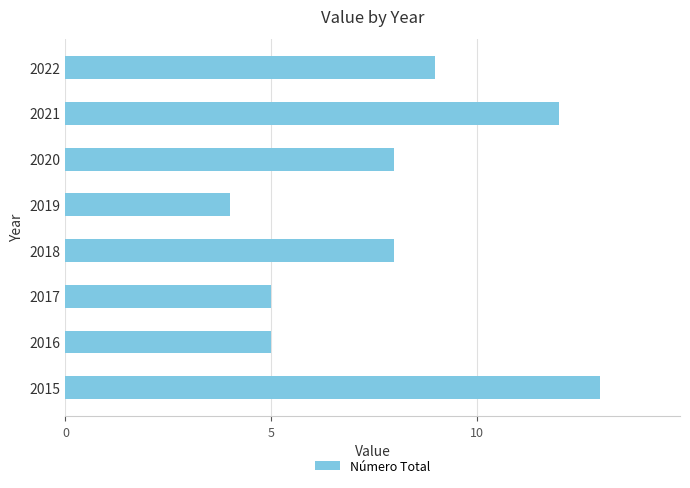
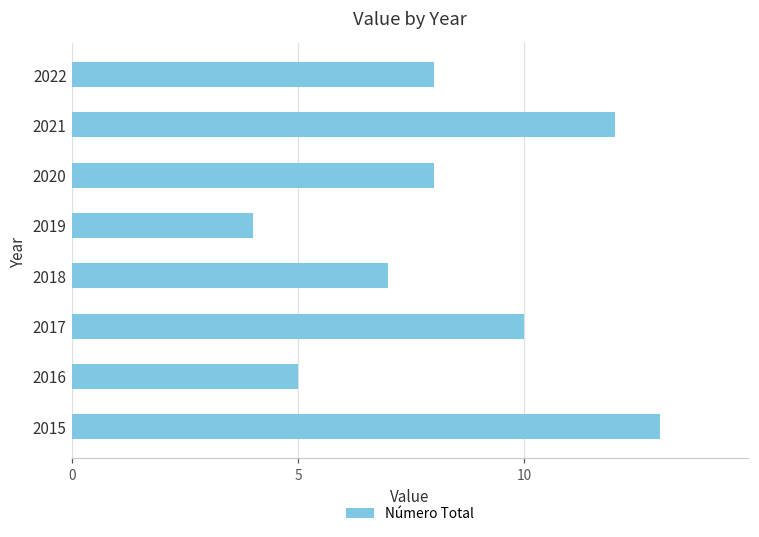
  {
-   "2022": 9,
+   "2022": 8,
    "2021": 12,
    "2020": 8,
    "2019": 4,
-   "2018": 8,
-   "2017": 5,
+   "2018": 7,
+   "2017": 10,
    "2016": 5,
    "2015": 13
  }
